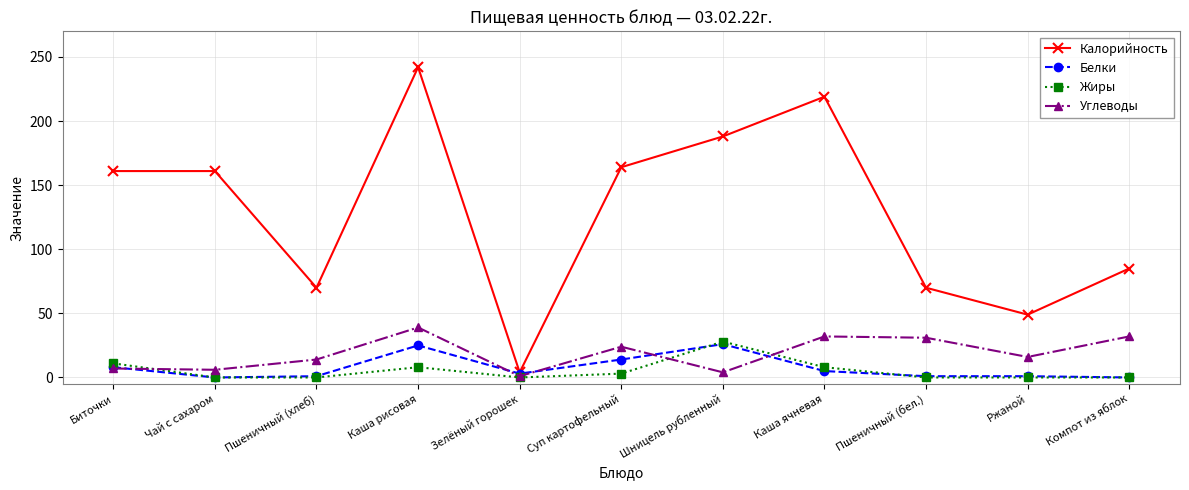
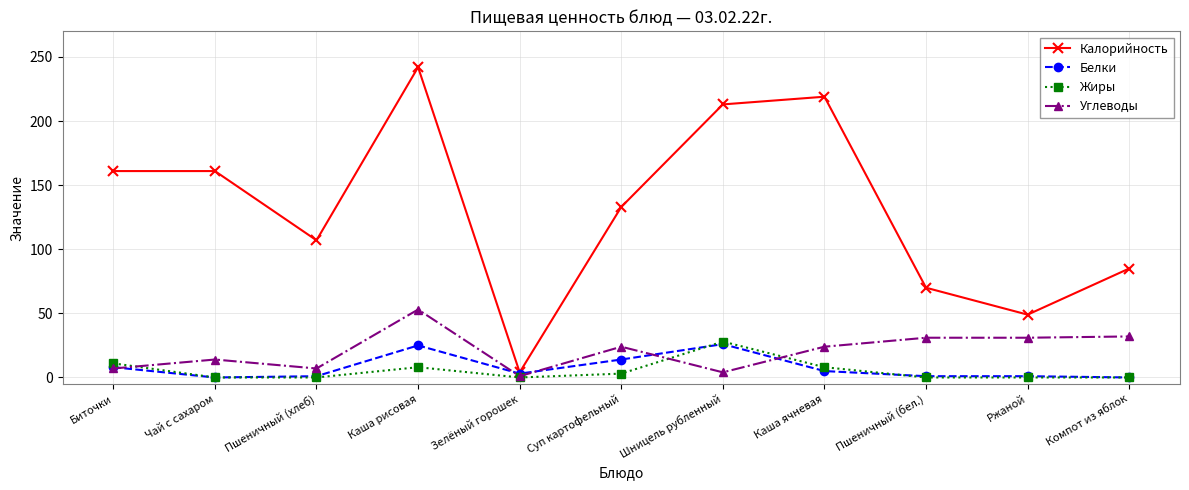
  {
    "Калорийность": {
      "Биточки": 161,
      "Чай с сахаром": 161,
-     "Пшеничный (хлеб)": 70,
+     "Пшеничный (хлеб)": 107,
      "Каша рисовая": 242,
-     "Суп картофельный": 164,
-     "Шницель рубленный": 188,
+     "Суп картофельный": 133,
+     "Шницель рубленный": 213,
      "Каша ячневая": 219,
      "Пшеничный (бел.)": 70,
      "Ржаной": 49,
      "Компот из яблок": 85
    },
    "Белки": {
      "Каша рисовая": 25,
      "Суп картофельный": 14,
      "Каша ячневая": 5
    },
    "Жиры": {
      "Биточки": 11,
      "Каша рисовая": 8,
      "Суп картофельный": 3,
      "Каша ячневая": 8
    },
    "Углеводы": {
-     "Чай с сахаром": 6,
-     "Пшеничный (хлеб)": 14,
-     "Каша рисовая": 39,
+     "Чай с сахаром": 14,
+     "Пшеничный (хлеб)": 7,
+     "Каша рисовая": 53,
      "Суп картофельный": 24,
      "Шницель рубленный": 4,
-     "Каша ячневая": 32,
+     "Каша ячневая": 24,
      "Пшеничный (бел.)": 31,
-     "Ржаной": 16,
+     "Ржаной": 31,
      "Компот из яблок": 32
    }
  }
